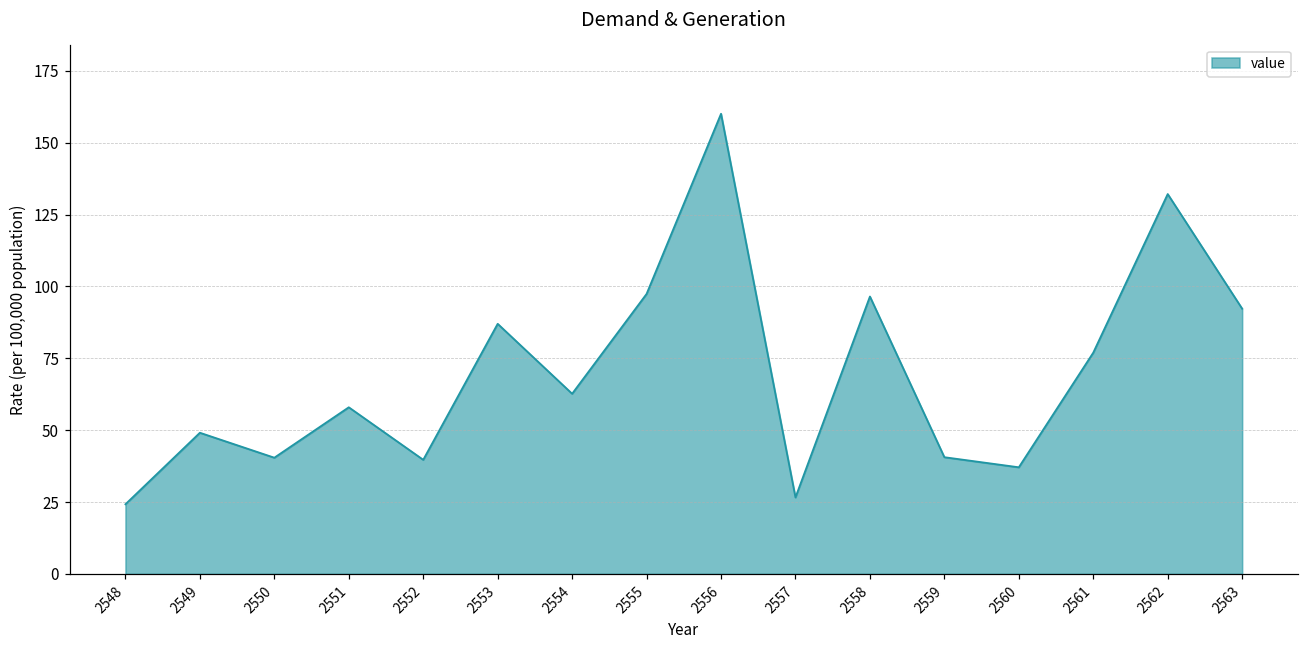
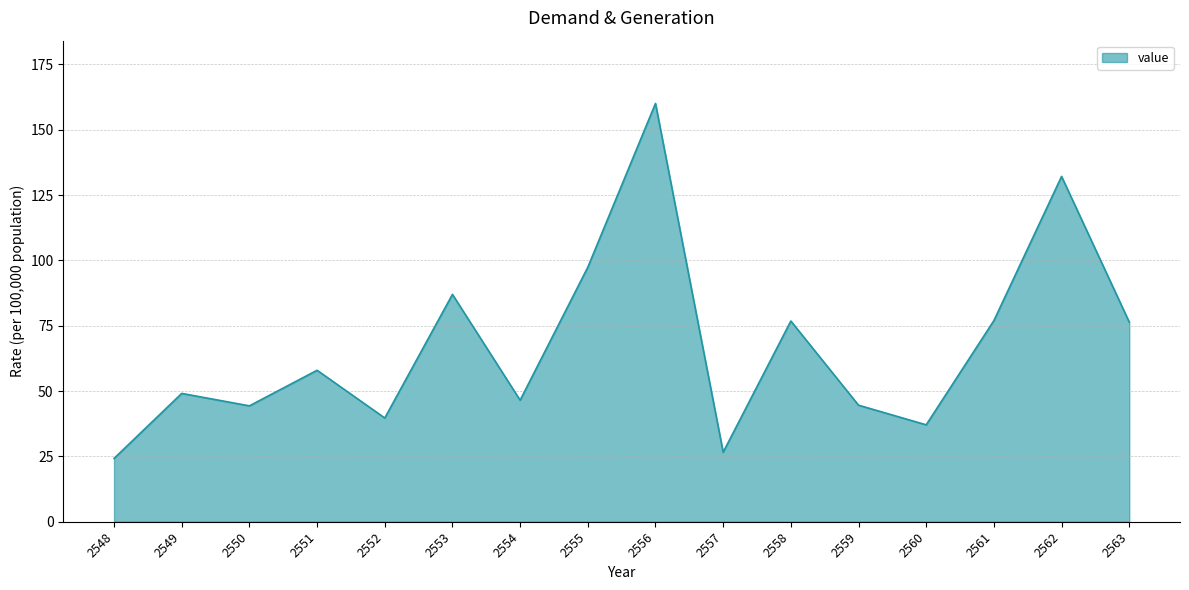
  {
    "2548": 24,
    "2549": 49,
-   "2550": 40,
+   "2550": 44,
    "2551": 58,
    "2552": 40,
    "2553": 87,
-   "2554": 63,
+   "2554": 47,
    "2555": 97,
    "2556": 160,
    "2557": 27,
-   "2558": 97,
-   "2559": 41,
+   "2558": 77,
+   "2559": 45,
    "2560": 37,
    "2561": 77,
    "2562": 132,
-   "2563": 92
+   "2563": 76
  }
